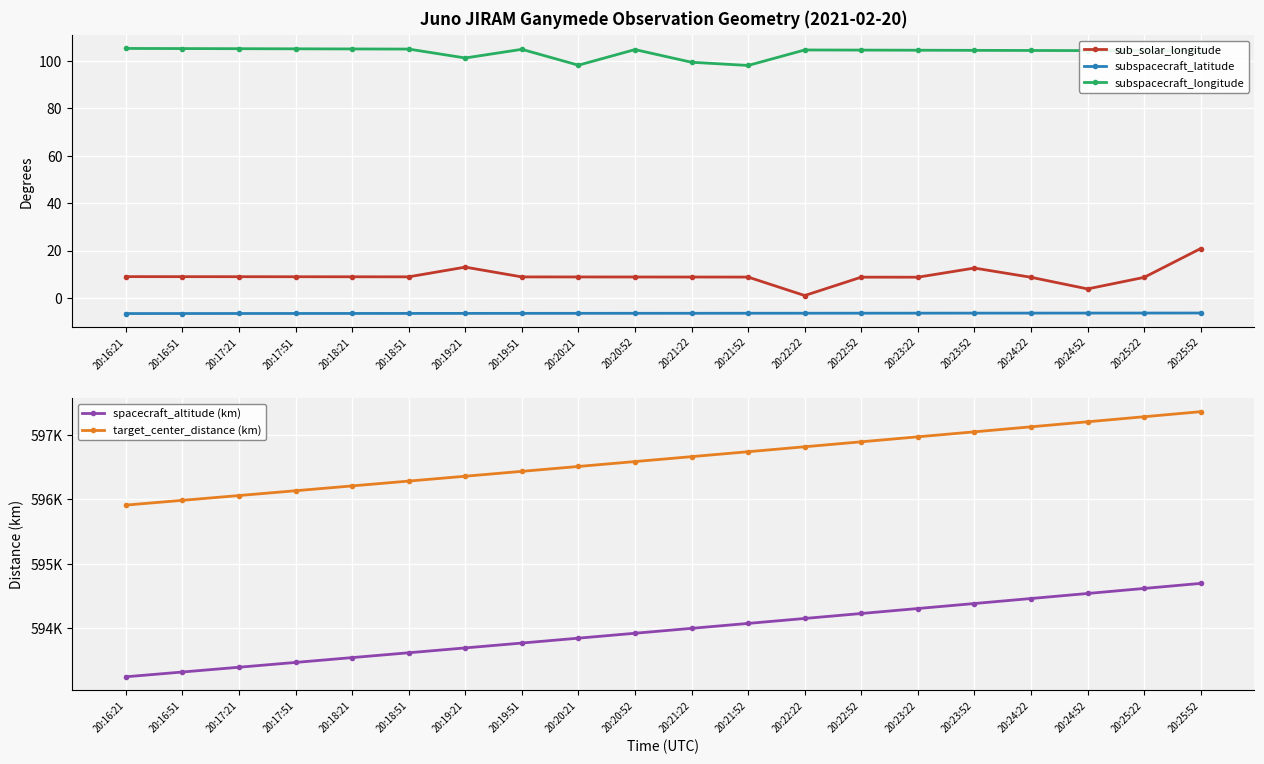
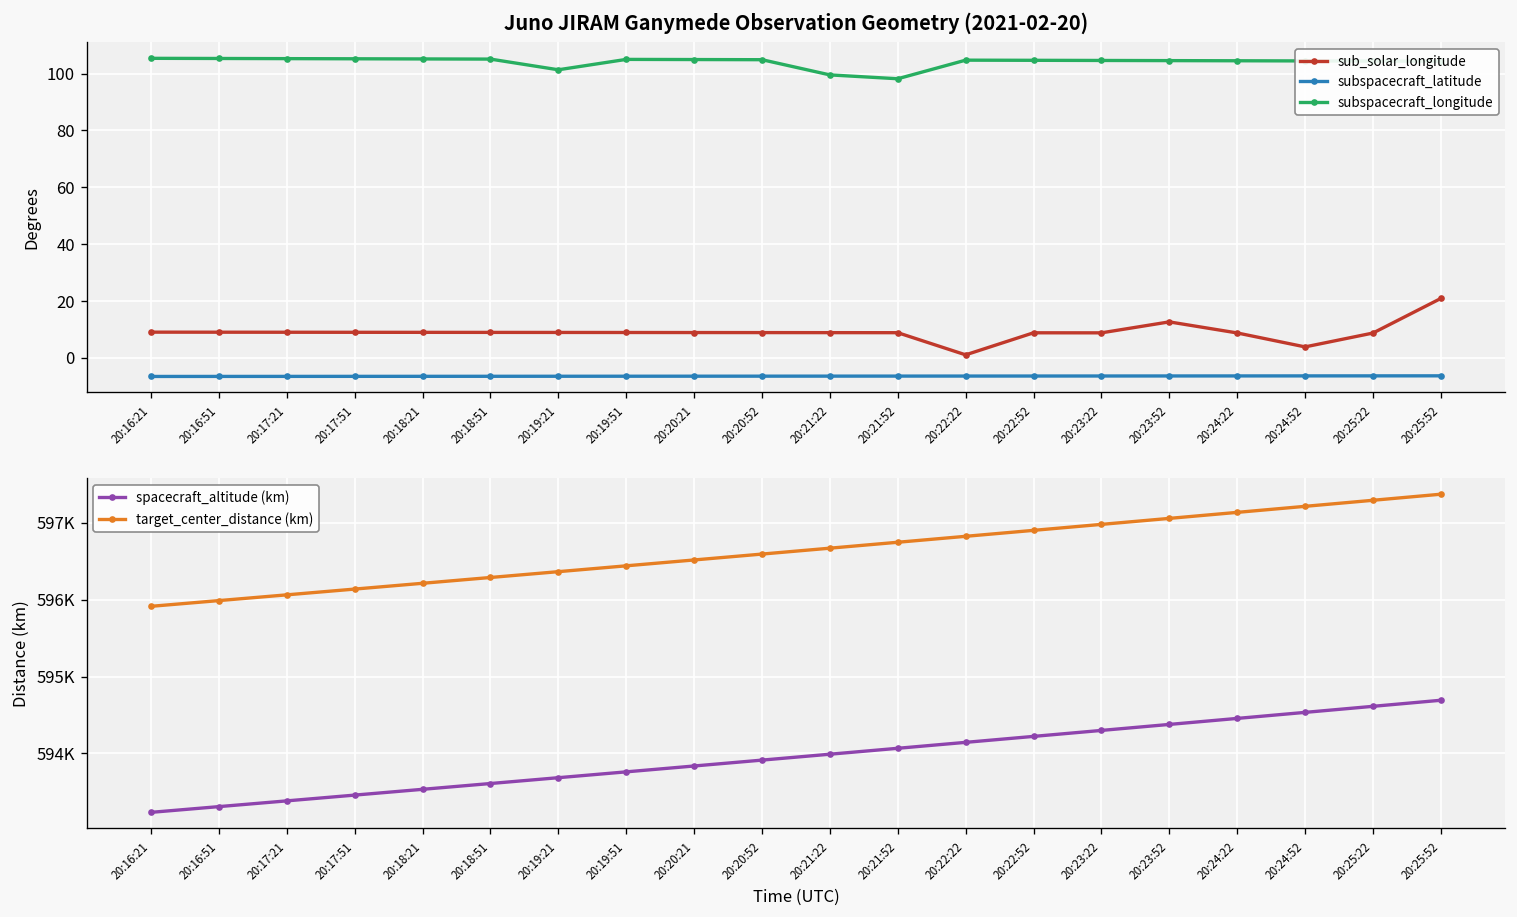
  {
    "Juno JIRAM Ganymede Observation Geometry (2021-02-20)": {
      "sub_solar_longitude": {
        "20:16:21": 9,
        "20:16:51": 9,
        "20:17:21": 9,
        "20:17:51": 9,
        "20:18:21": 9,
        "20:18:51": 9,
-       "20:19:21": 13,
+       "20:19:21": 9,
        "20:19:51": 9,
        "20:20:21": 9,
        "20:20:52": 9,
        "20:21:22": 9,
        "20:21:52": 9,
        "20:22:22": 1,
        "20:22:52": 9,
        "20:23:22": 9,
        "20:23:52": 13,
        "20:24:22": 9,
        "20:24:52": 4,
        "20:25:22": 9,
        "20:25:52": 21
      },
      "subspacecraft_latitude": {
        "20:16:21": -7,
        "20:16:51": -7,
        "20:17:21": -7,
        "20:17:51": -7,
        "20:18:21": -7,
        "20:18:51": -7,
        "20:19:21": -7,
        "20:19:51": -7,
        "20:20:21": -7,
        "20:20:52": -7,
        "20:21:22": -7,
        "20:21:52": -6,
        "20:22:22": -6,
        "20:22:52": -6,
        "20:23:22": -6,
        "20:23:52": -6,
        "20:24:22": -6,
        "20:24:52": -6,
        "20:25:22": -6,
        "20:25:52": -6
      },
      "subspacecraft_longitude": {
        "20:16:21": 105,
        "20:16:51": 105,
        "20:17:21": 105,
        "20:17:51": 105,
        "20:18:21": 105,
        "20:18:51": 105,
        "20:19:21": 101,
        "20:19:51": 105,
-       "20:20:21": 98,
+       "20:20:21": 105,
        "20:20:52": 105,
        "20:21:22": 100,
        "20:21:52": 98,
        "20:22:22": 105,
        "20:22:52": 105,
        "20:23:22": 105,
        "20:23:52": 105,
        "20:24:22": 105
      }
    }
  }
